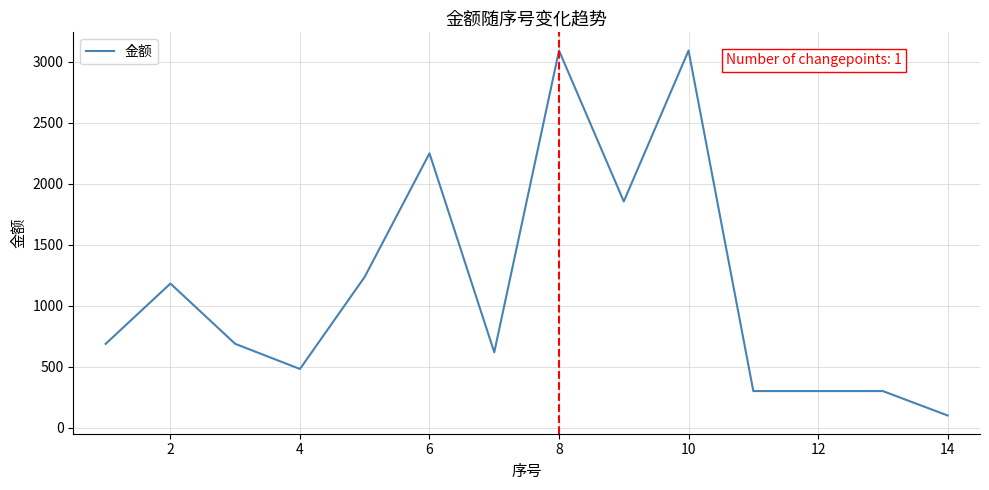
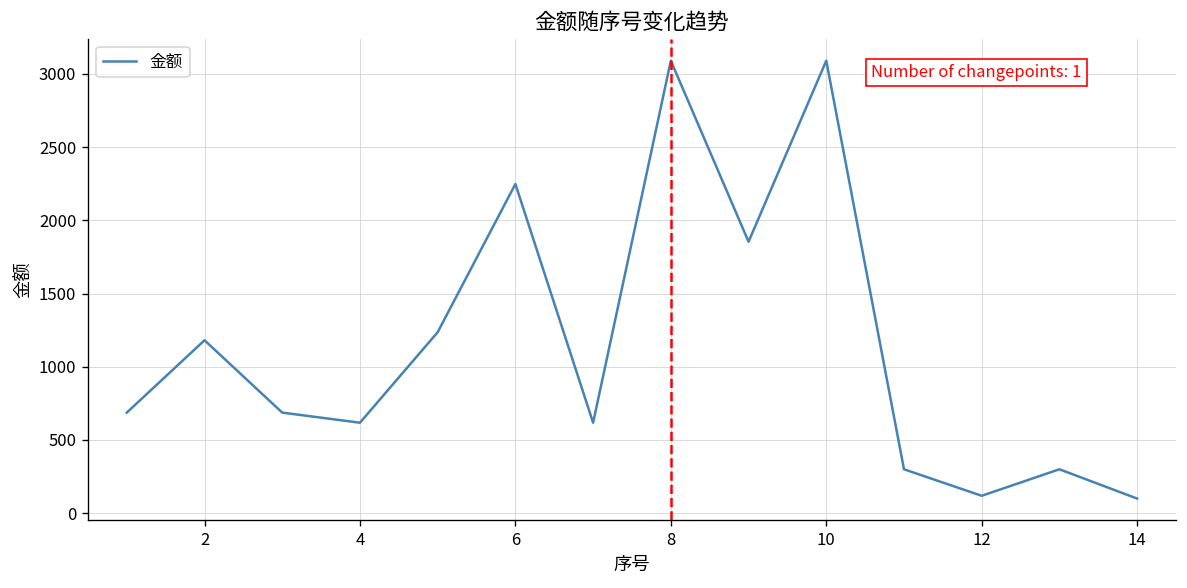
  {
    "2": 1180,
-   "4": 480,
+   "4": 620,
    "6": 2250,
    "8": 3090,
    "10": 3090,
-   "12": 300,
+   "12": 120,
    "14": 100
  }
